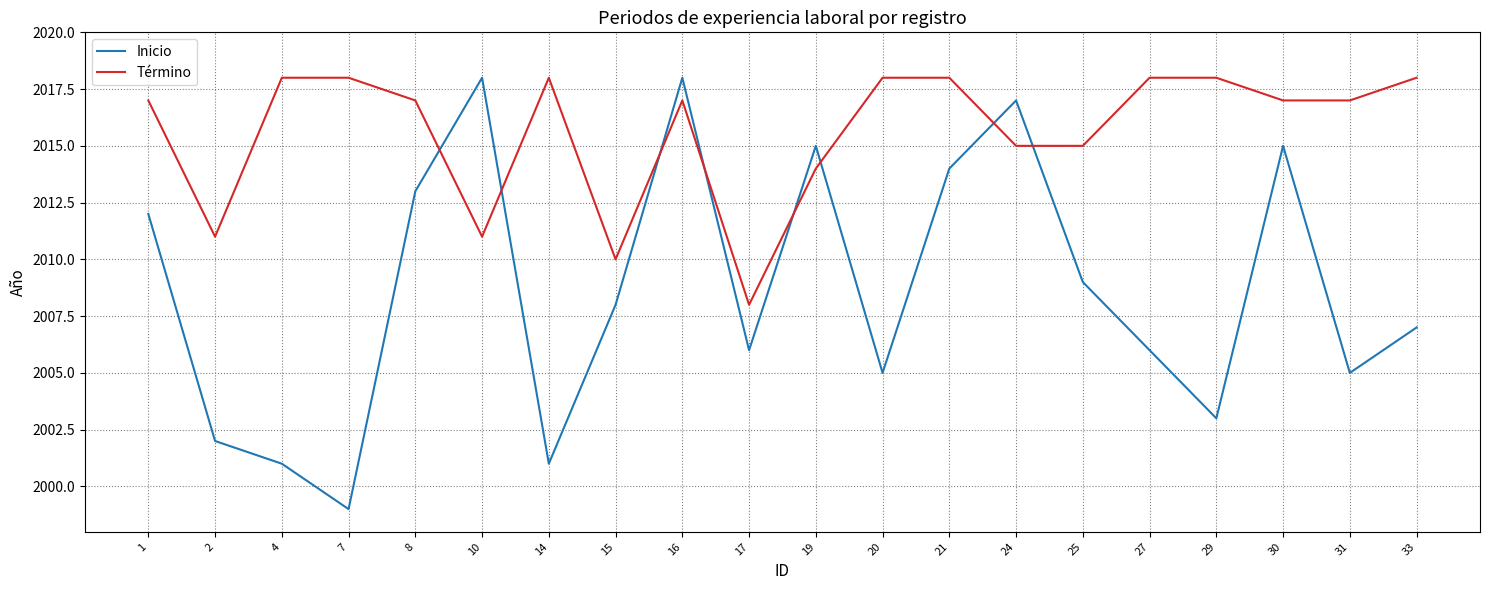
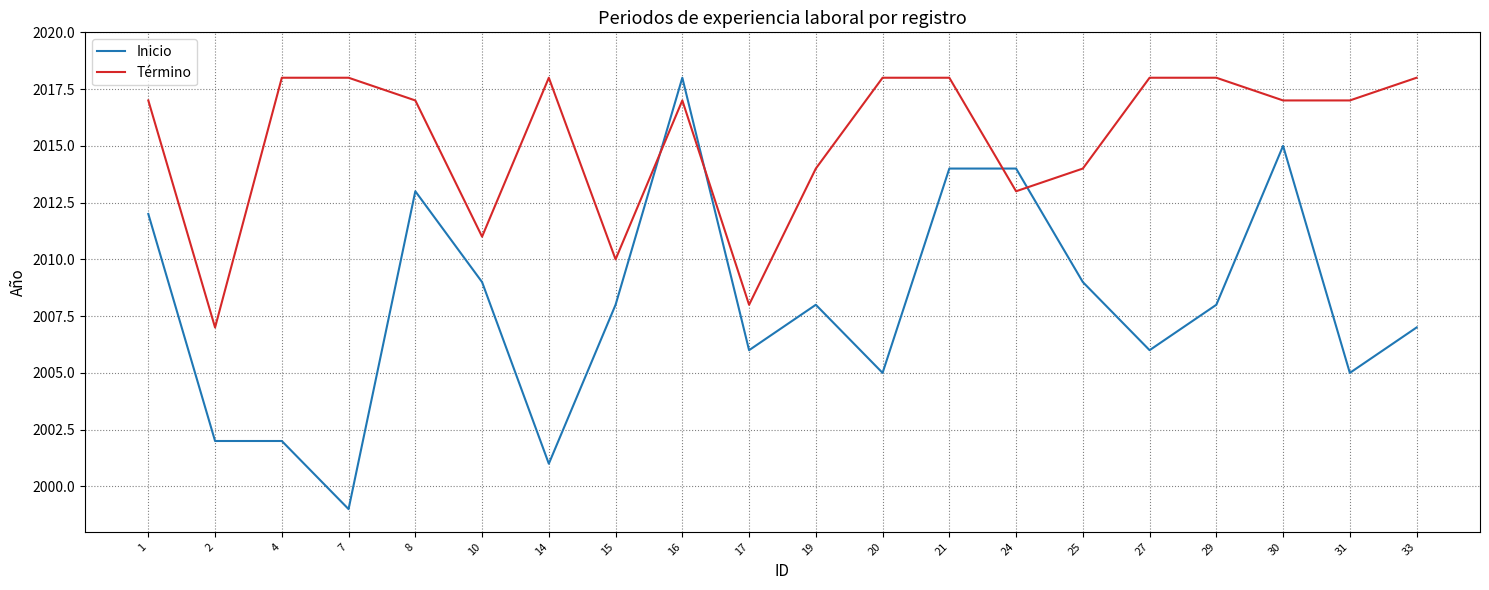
  {
    "Inicio": {
      "1": 2012,
      "2": 2002,
-     "4": 2001,
+     "4": 2002,
      "7": 1999,
      "8": 2013,
-     "10": 2018,
+     "10": 2009,
      "14": 2001,
      "15": 2008,
      "16": 2018,
      "17": 2006,
-     "19": 2015,
+     "19": 2008,
      "20": 2005,
      "21": 2014,
-     "24": 2017,
+     "24": 2014,
      "25": 2009,
      "27": 2006,
-     "29": 2003,
+     "29": 2008,
      "30": 2015,
      "31": 2005,
      "33": 2007
    },
    "Término": {
      "1": 2017,
-     "2": 2011,
+     "2": 2007,
      "4": 2018,
      "7": 2018,
      "8": 2017,
      "10": 2011,
      "14": 2018,
      "15": 2010,
      "16": 2017,
      "17": 2008,
      "19": 2014,
      "20": 2018,
      "21": 2018,
-     "24": 2015,
-     "25": 2015,
+     "24": 2013,
+     "25": 2014,
      "27": 2018,
      "29": 2018,
      "30": 2017,
      "31": 2017,
      "33": 2018
    }
  }
